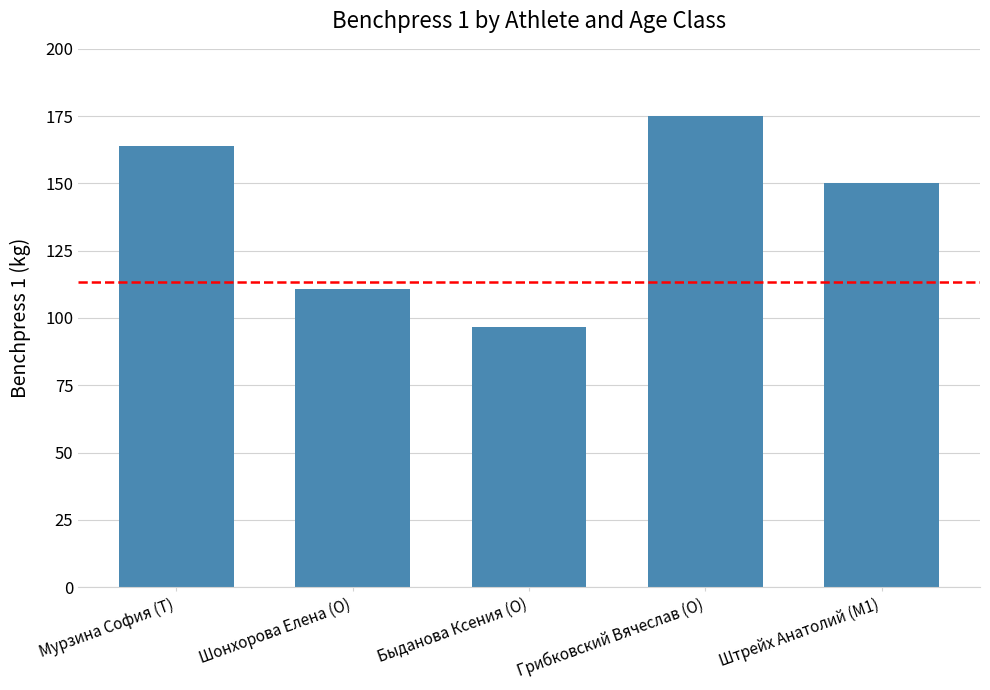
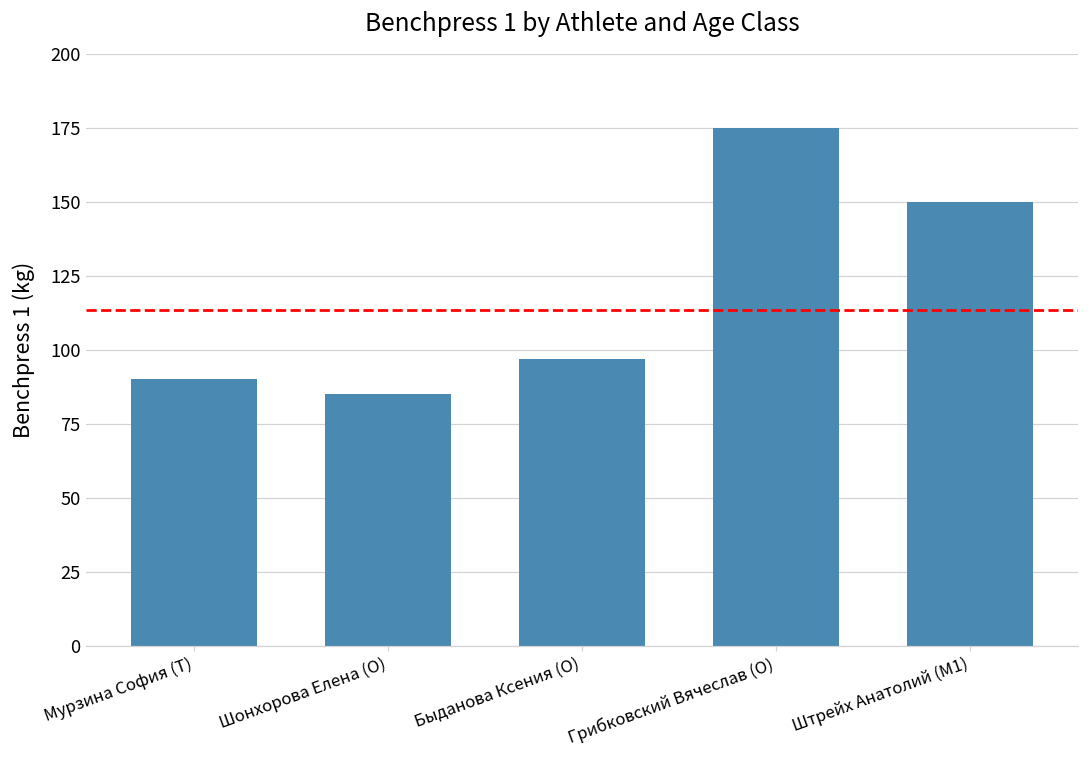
  {
-   "Мурзина София (T)": 164,
-   "Шонхорова Елена (O)": 111,
+   "Мурзина София (T)": 90,
+   "Шонхорова Елена (O)": 85,
    "Быданова Ксения (O)": 97,
    "Грибковский Вячеслав (O)": 175,
    "Штрейх Анатолий (M1)": 150
  }
